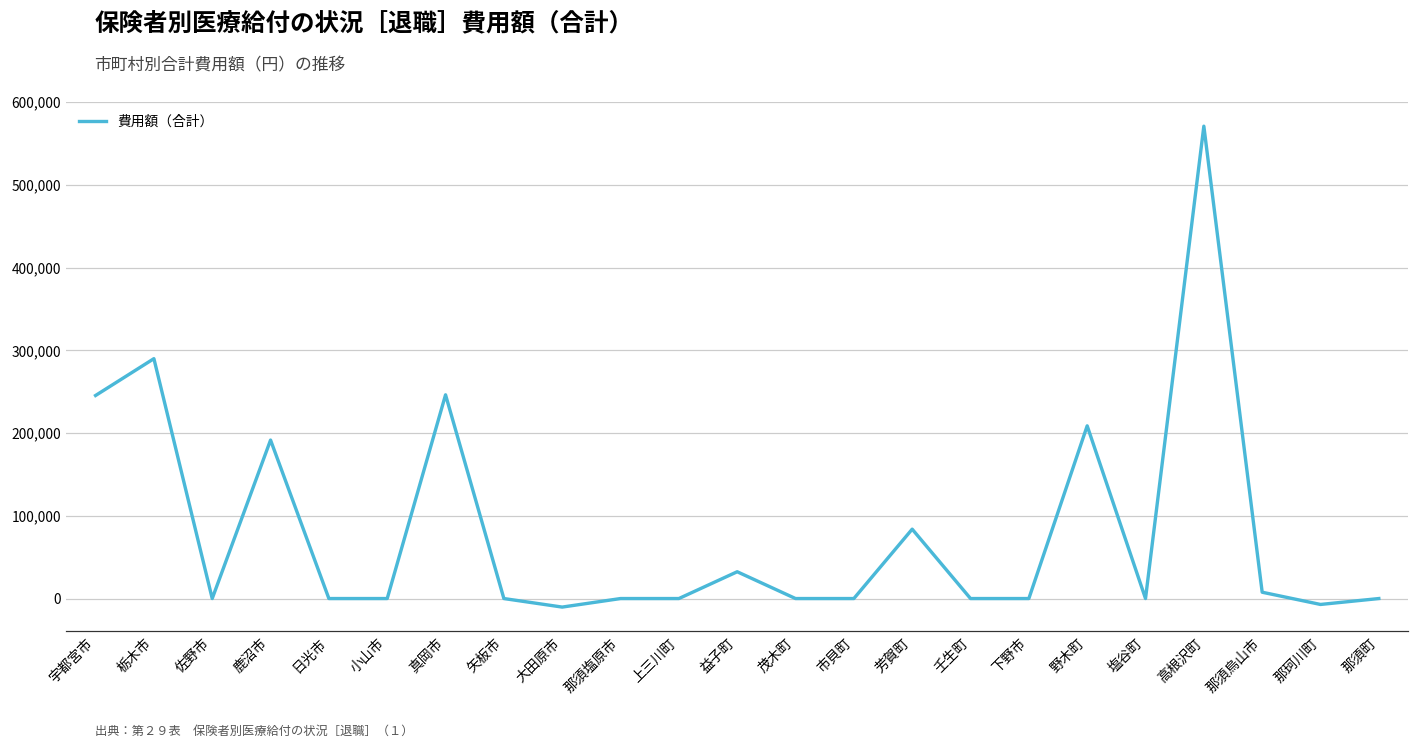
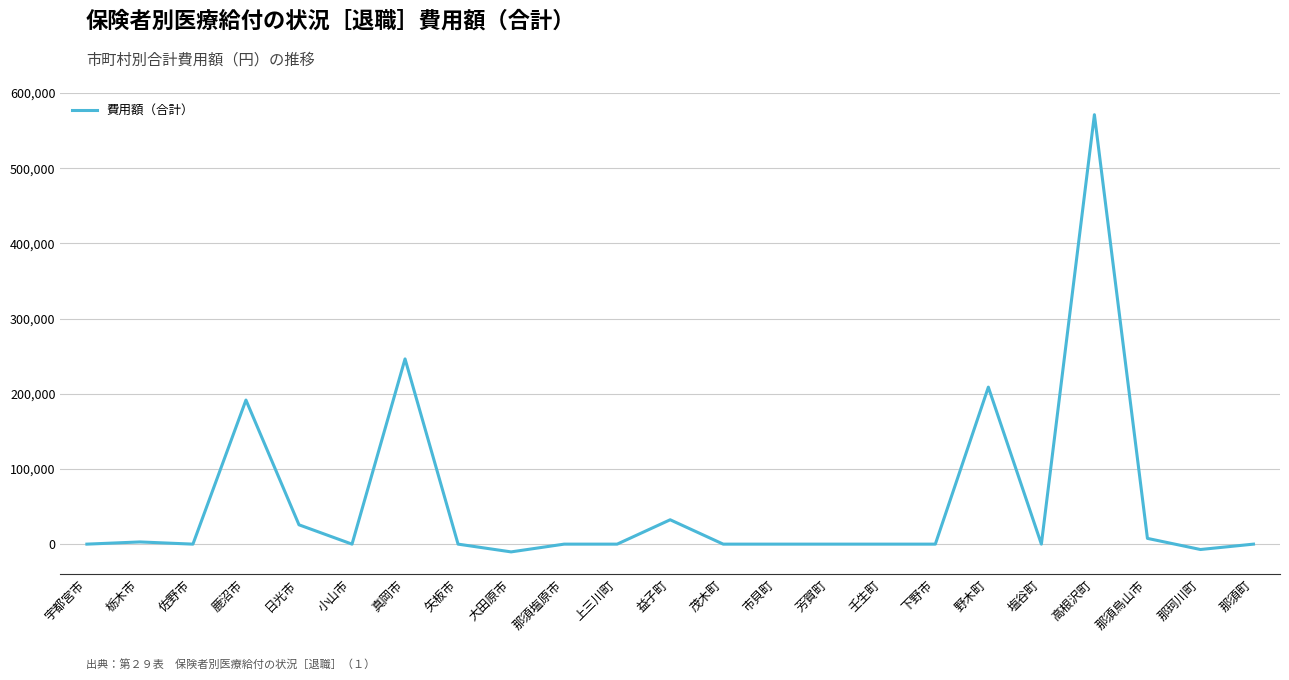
  {
-   "宇都宮市": "250,000",
-   "栃木市": "290,000",
+   "宇都宮市": "0",
+   "栃木市": "0",
    "佐野市": "0",
    "鹿沼市": "190,000",
-   "日光市": "0",
+   "日光市": "30,000",
    "小山市": "0",
    "真岡市": "250,000",
    "矢板市": "0",
    "大田原市": "-10,000",
    "那須塩原市": "0",
    "上三川町": "0",
    "益子町": "30,000",
    "茂木町": "0",
    "市貝町": "0",
-   "芳賀町": "80,000",
+   "芳賀町": "0",
    "壬生町": "0",
    "下野市": "0",
    "野木町": "210,000",
    "塩谷町": "0",
    "高根沢町": "570,000",
    "那須烏山市": "10,000",
    "那珂川町": "-10,000",
    "那須町": "0"
  }
